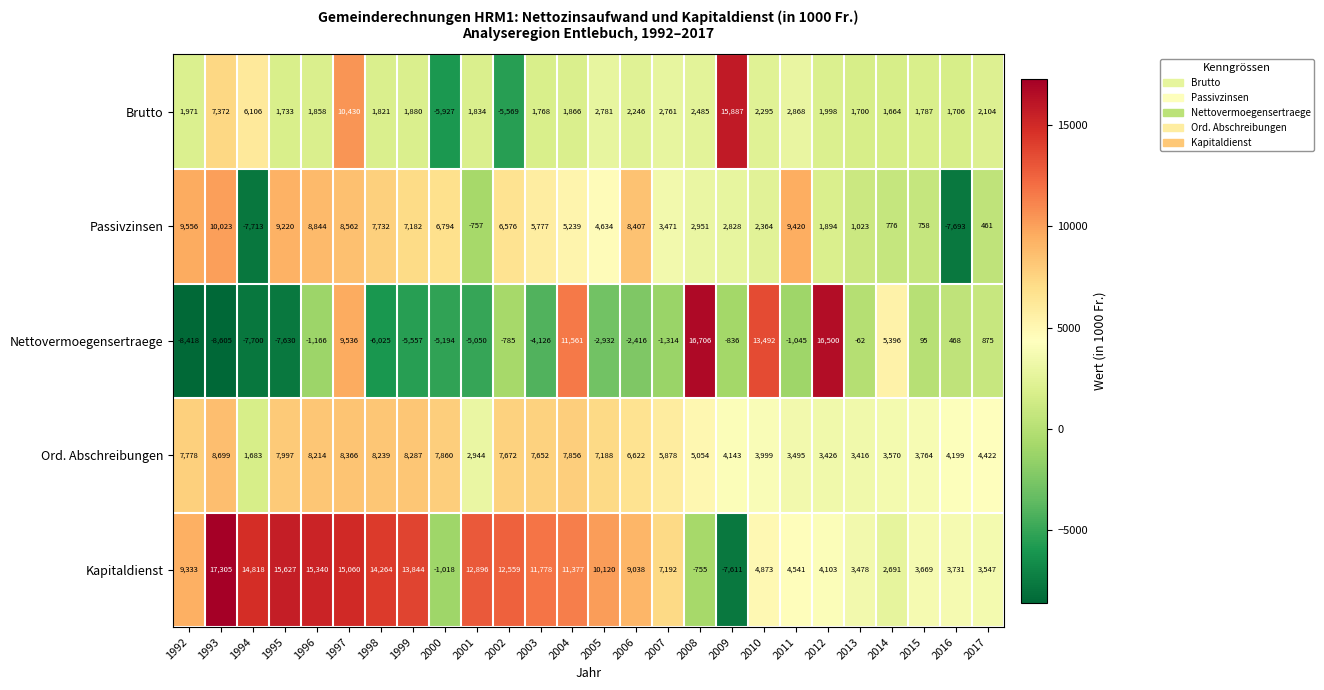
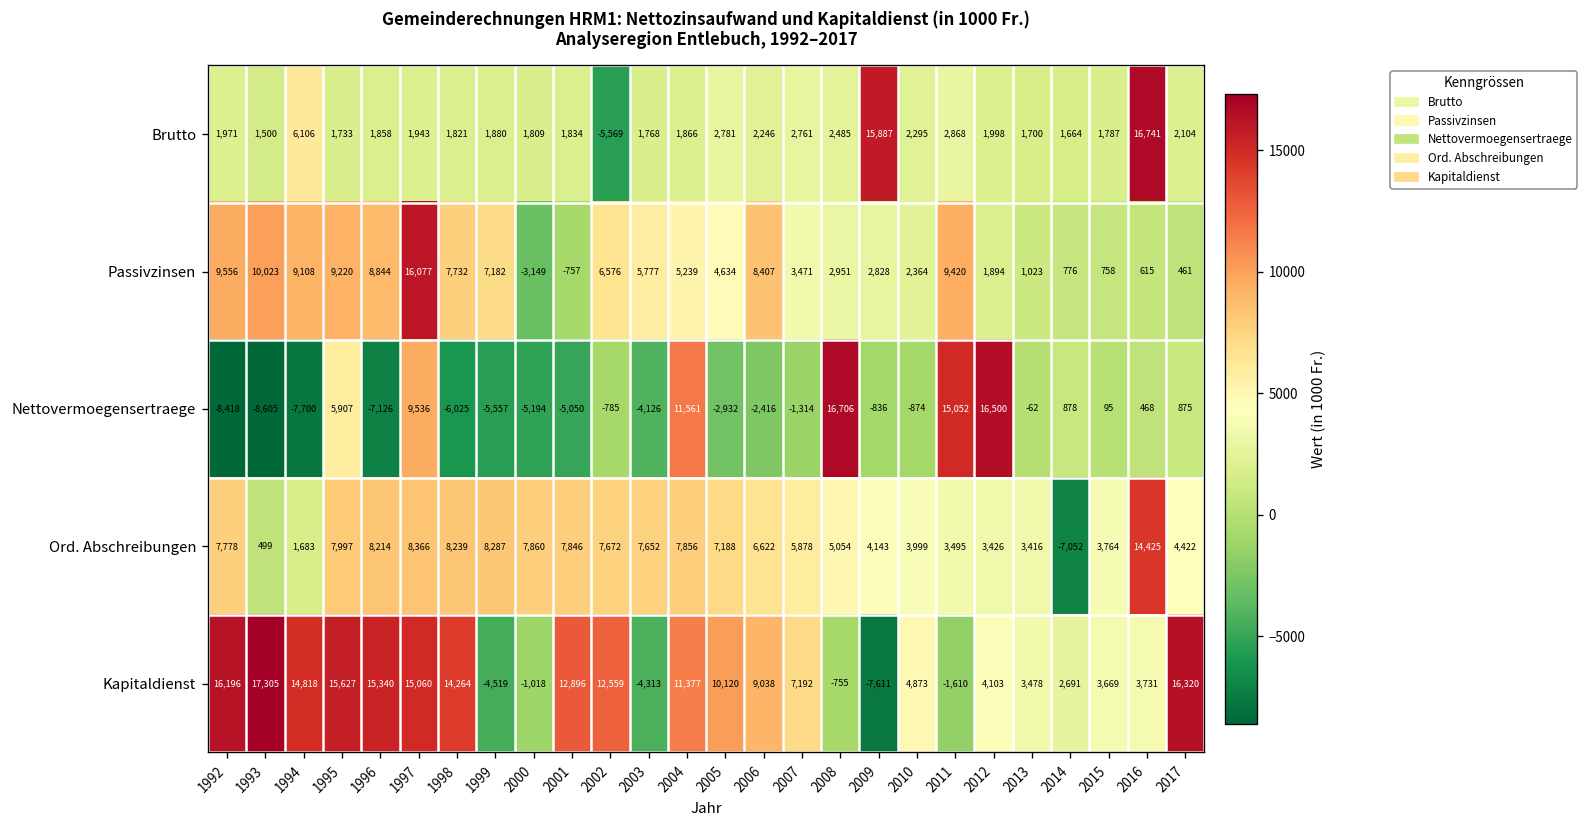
  {
    "Brutto": {
      "1992": "1,971",
-     "1993": "7,372",
+     "1993": "1,500",
      "1994": "6,106",
      "1995": "1,733",
      "1996": "1,858",
-     "1997": "10,430",
+     "1997": "1,943",
      "1998": "1,821",
      "1999": "1,880",
-     "2000": "-5,927",
+     "2000": "1,809",
      "2001": "1,834",
      "2002": "-5,569",
      "2003": "1,768",
      "2004": "1,866",
      "2005": "2,781",
      "2006": "2,246",
      "2007": "2,761",
      "2008": "2,485",
      "2009": "15,887",
      "2010": "2,295",
      "2011": "2,868",
      "2012": "1,998",
      "2013": "1,700",
      "2014": "1,664",
      "2015": "1,787",
-     "2016": "1,706",
+     "2016": "16,741",
      "2017": "2,104"
    },
    "Passivzinsen": {
      "1992": "9,556",
      "1993": "10,023",
-     "1994": "-7,713",
+     "1994": "9,108",
      "1995": "9,220",
      "1996": "8,844",
-     "1997": "8,562",
+     "1997": "16,077",
      "1998": "7,732",
      "1999": "7,182",
-     "2000": "6,794",
+     "2000": "-3,149",
      "2001": "-757",
      "2002": "6,576",
      "2003": "5,777",
      "2004": "5,239",
      "2005": "4,634",
      "2006": "8,407",
      "2007": "3,471",
      "2008": "2,951",
      "2009": "2,828",
      "2010": "2,364",
      "2011": "9,420",
      "2012": "1,894",
      "2013": "1,023",
      "2014": "776",
      "2015": "758",
-     "2016": "-7,693",
+     "2016": "615",
      "2017": "461"
    },
    "Nettovermoegensertraege": {
      "1992": "-8,418",
      "1993": "-8,605",
      "1994": "-7,700",
-     "1995": "-7,630",
-     "1996": "-1,166",
+     "1995": "5,907",
+     "1996": "-7,126",
      "1997": "9,536",
      "1998": "-6,025",
      "1999": "-5,557",
      "2000": "-5,194",
      "2001": "-5,050",
      "2002": "-785",
      "2003": "-4,126",
      "2004": "11,561",
      "2005": "-2,932",
      "2006": "-2,416",
      "2007": "-1,314",
      "2008": "16,706",
      "2009": "-836",
-     "2010": "13,492",
-     "2011": "-1,045",
+     "2010": "-874",
+     "2011": "15,052",
      "2012": "16,500",
      "2013": "-62",
-     "2014": "5,396",
+     "2014": "878",
      "2015": "95",
      "2016": "468",
      "2017": "875"
    },
    "Ord. Abschreibungen": {
      "1992": "7,778",
-     "1993": "8,699",
+     "1993": "499",
      "1994": "1,683",
      "1995": "7,997",
      "1996": "8,214",
      "1997": "8,366",
      "1998": "8,239",
      "1999": "8,287",
      "2000": "7,860",
-     "2001": "2,944",
+     "2001": "7,846",
      "2002": "7,672",
      "2003": "7,652",
      "2004": "7,856",
      "2005": "7,188",
      "2006": "6,622",
      "2007": "5,878",
      "2008": "5,054",
      "2009": "4,143",
      "2010": "3,999",
      "2011": "3,495",
      "2012": "3,426",
      "2013": "3,416",
-     "2014": "3,570",
+     "2014": "-7,052",
      "2015": "3,764",
-     "2016": "4,199",
+     "2016": "14,425",
      "2017": "4,422"
    },
    "Kapitaldienst": {
-     "1992": "9,333",
+     "1992": "16,196",
      "1993": "17,305",
      "1994": "14,818",
      "1995": "15,627",
      "1996": "15,340",
      "1997": "15,060",
      "1998": "14,264",
-     "1999": "13,844",
+     "1999": "-4,519",
      "2000": "-1,018",
      "2001": "12,896",
      "2002": "12,559",
-     "2003": "11,778",
+     "2003": "-4,313",
      "2004": "11,377",
      "2005": "10,120",
      "2006": "9,038",
      "2007": "7,192",
      "2008": "-755",
      "2009": "-7,611",
      "2010": "4,873",
-     "2011": "4,541",
+     "2011": "-1,610",
      "2012": "4,103",
      "2013": "3,478",
      "2014": "2,691",
      "2015": "3,669",
      "2016": "3,731",
-     "2017": "3,547"
+     "2017": "16,320"
    }
  }
